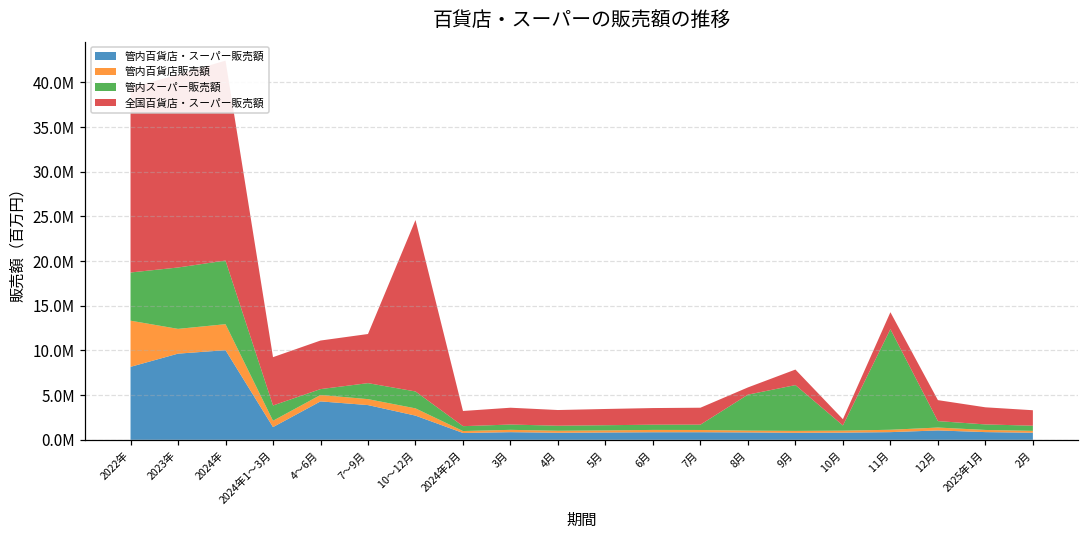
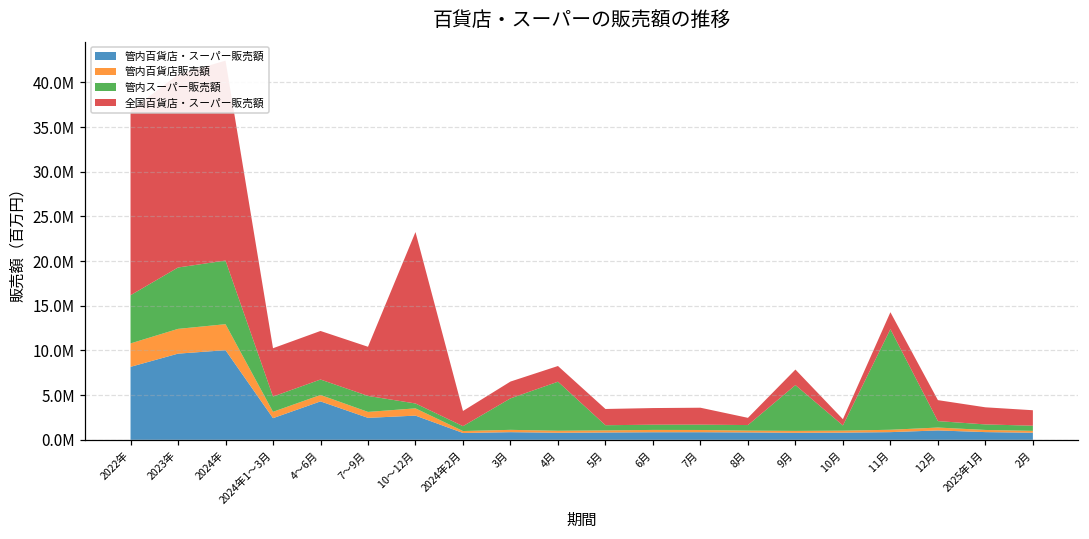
  {
    "管内百貨店・スーパー販売額": {
      "2022年": 8000000,
      "2023年": 10000000,
      "2024年": 10000000,
-     "2024年1～3月": 1000000,
+     "2024年1～3月": 2000000,
      "4～6月": 4000000,
-     "7～9月": 4000000,
+     "7～9月": 2000000,
      "10～12月": 3000000,
      "12月": 1000000
    },
    "管内百貨店販売額": {
-     "2022年": 5000000,
+     "2022年": 3000000,
      "2023年": 3000000,
      "2024年": 3000000,
      "2024年1～3月": 1000000,
      "4～6月": 1000000,
      "7～9月": 1000000,
      "10～12月": 1000000,
      "12月": 0
    },
    "管内スーパー販売額": {
      "2022年": 5000000,
      "2023年": 7000000,
      "2024年": 7000000,
      "2024年1～3月": 2000000,
-     "4～6月": 1000000,
+     "4～6月": 2000000,
      "7～9月": 2000000,
-     "10～12月": 2000000,
+     "10～12月": 1000000,
      "2024年2月": 1000000,
-     "3月": 1000000,
-     "4月": 1000000,
+     "3月": 4000000,
+     "4月": 5000000,
      "5月": 1000000,
      "6月": 1000000,
      "7月": 1000000,
-     "8月": 4000000,
+     "8月": 1000000,
      "9月": 5000000,
      "10月": 1000000,
      "11月": 11000000,
      "12月": 1000000,
      "2025年1月": 1000000,
      "2月": 1000000
    },
    "全国百貨店・スーパー販売額": {
      "2024年1～3月": 5000000,
      "4～6月": 5000000,
      "7～9月": 6000000,
      "10～12月": 19000000,
      "2024年2月": 2000000,
      "3月": 2000000,
      "4月": 2000000,
      "5月": 2000000,
      "6月": 2000000,
      "7月": 2000000,
      "8月": 1000000,
      "9月": 2000000,
      "10月": 1000000,
      "11月": 2000000,
      "12月": 2000000,
      "2025年1月": 2000000,
      "2月": 2000000
    }
  }
